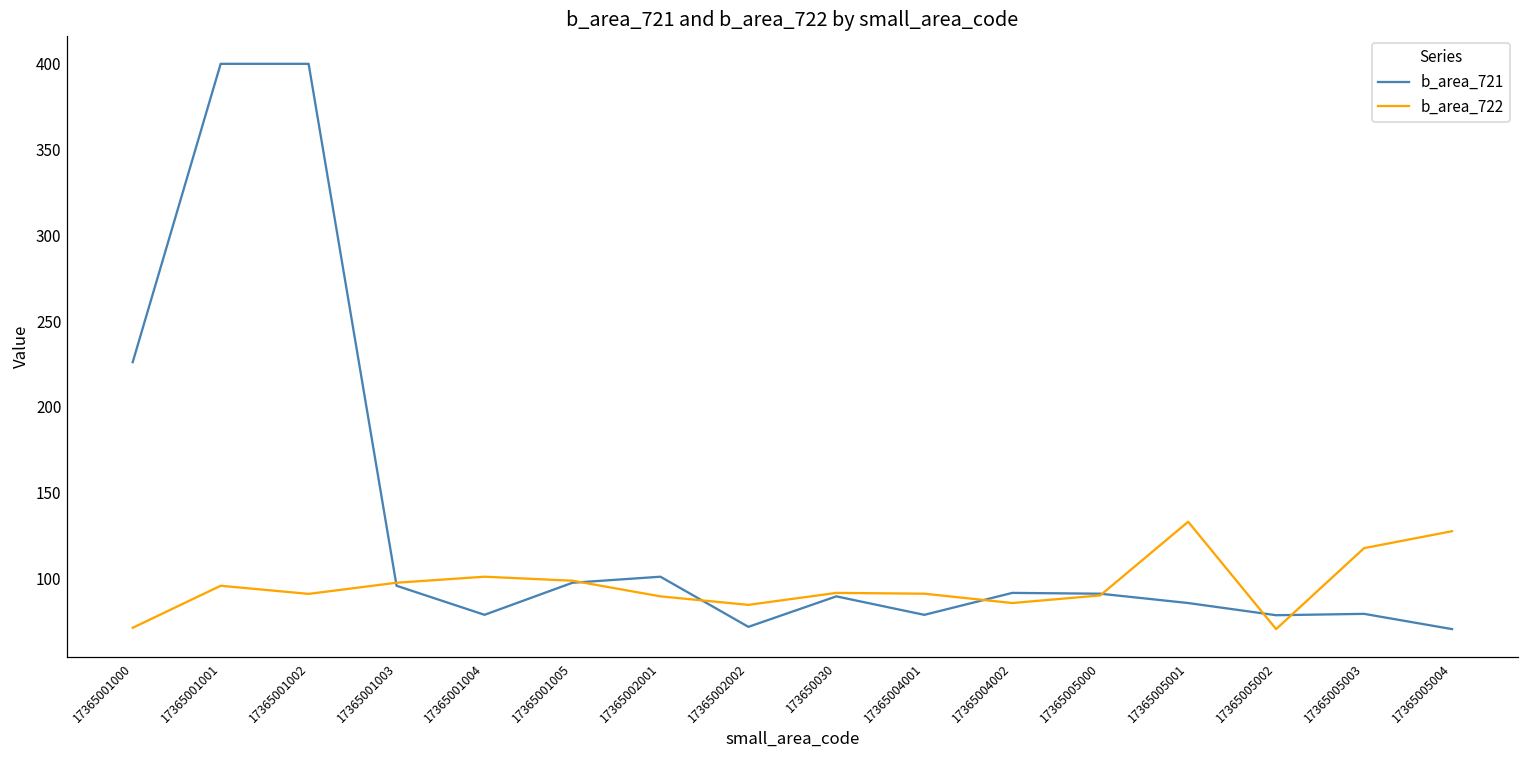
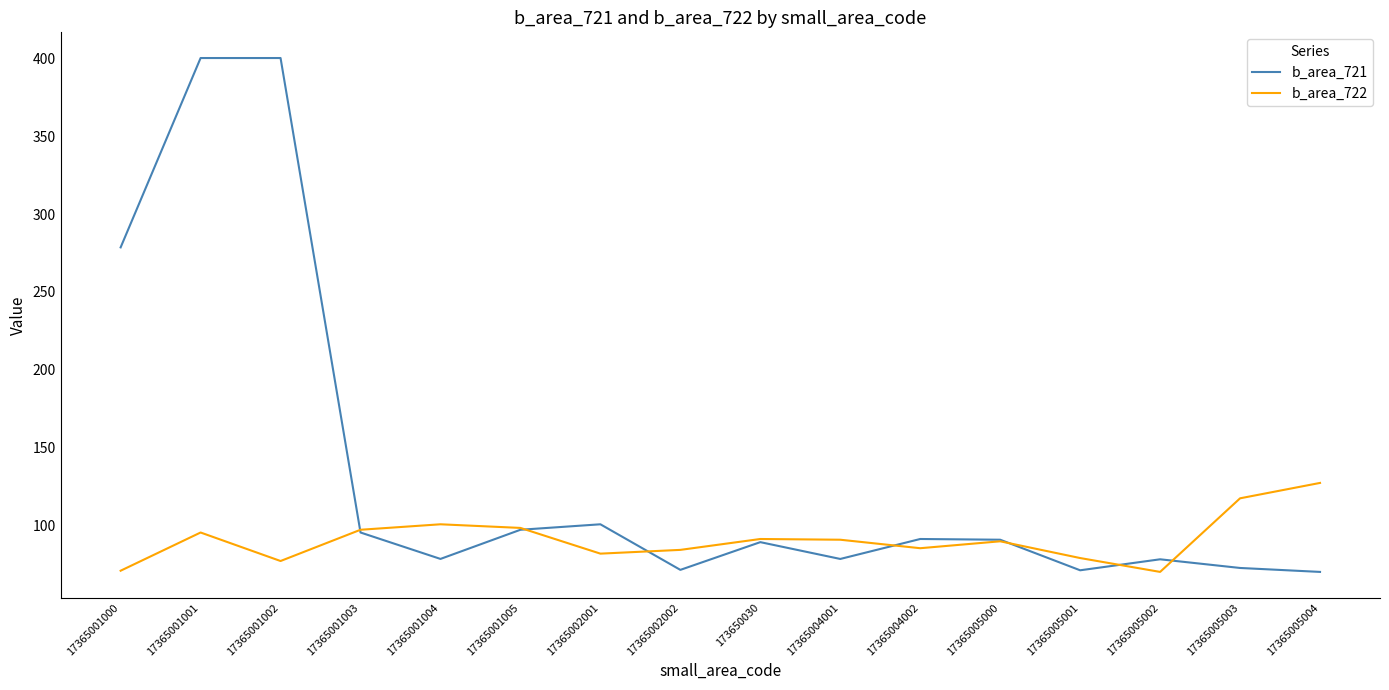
  {
    "b_area_721": {
-     "17365001000": 226,
+     "17365001000": 279,
      "17365001001": 400,
      "17365001002": 400,
      "17365001003": 96,
      "17365001004": 79,
      "17365002001": 101,
      "17365002002": 72,
      "173650030": 90,
      "17365004001": 79,
      "17365004002": 92,
-     "17365005001": 86,
+     "17365005001": 72,
      "17365005002": 79,
-     "17365005003": 79,
+     "17365005003": 73,
      "17365005004": 70
    },
    "b_area_722": {
      "17365001000": 71,
      "17365001001": 96,
-     "17365001002": 91,
+     "17365001002": 77,
      "17365001003": 98,
      "17365001004": 101,
-     "17365002001": 90,
+     "17365002001": 82,
      "17365002002": 85,
      "173650030": 92,
      "17365004001": 91,
      "17365004002": 86,
-     "17365005001": 133,
+     "17365005001": 79,
      "17365005002": 70,
      "17365005003": 118,
      "17365005004": 128
    }
  }
